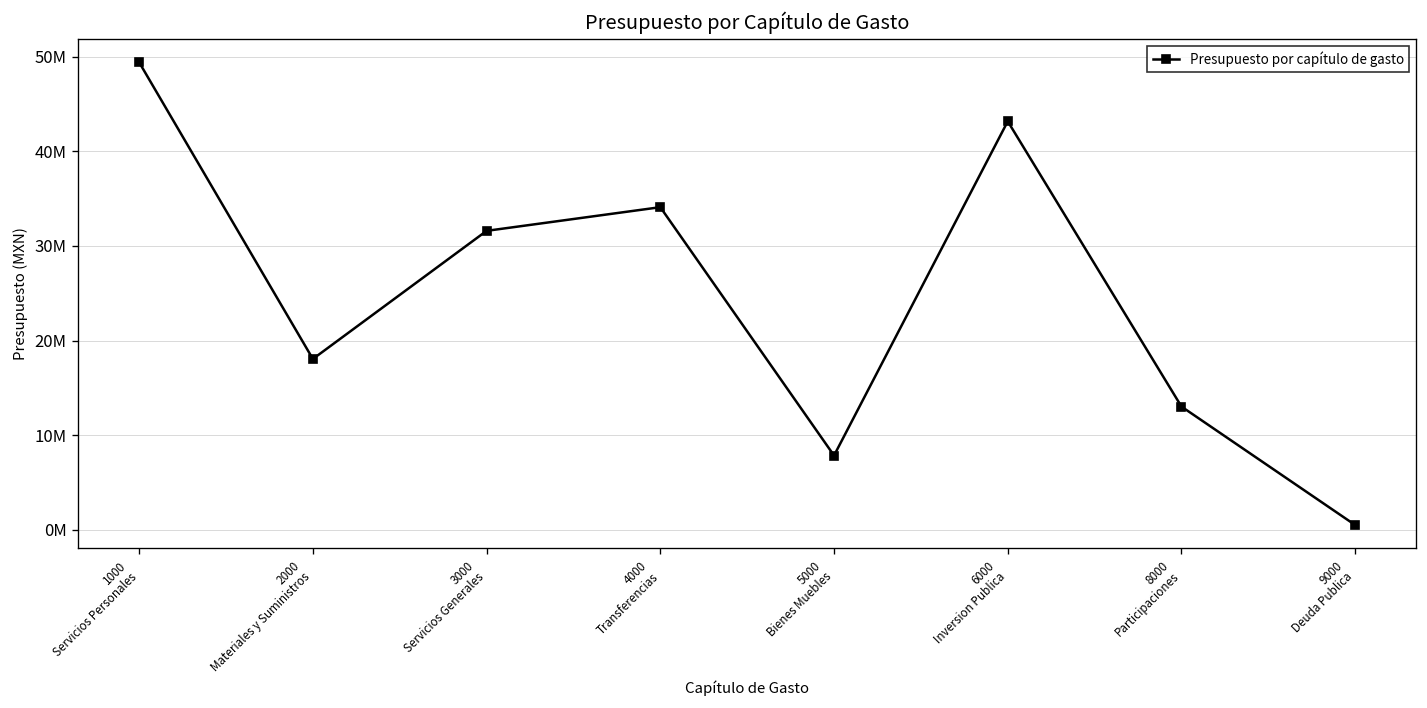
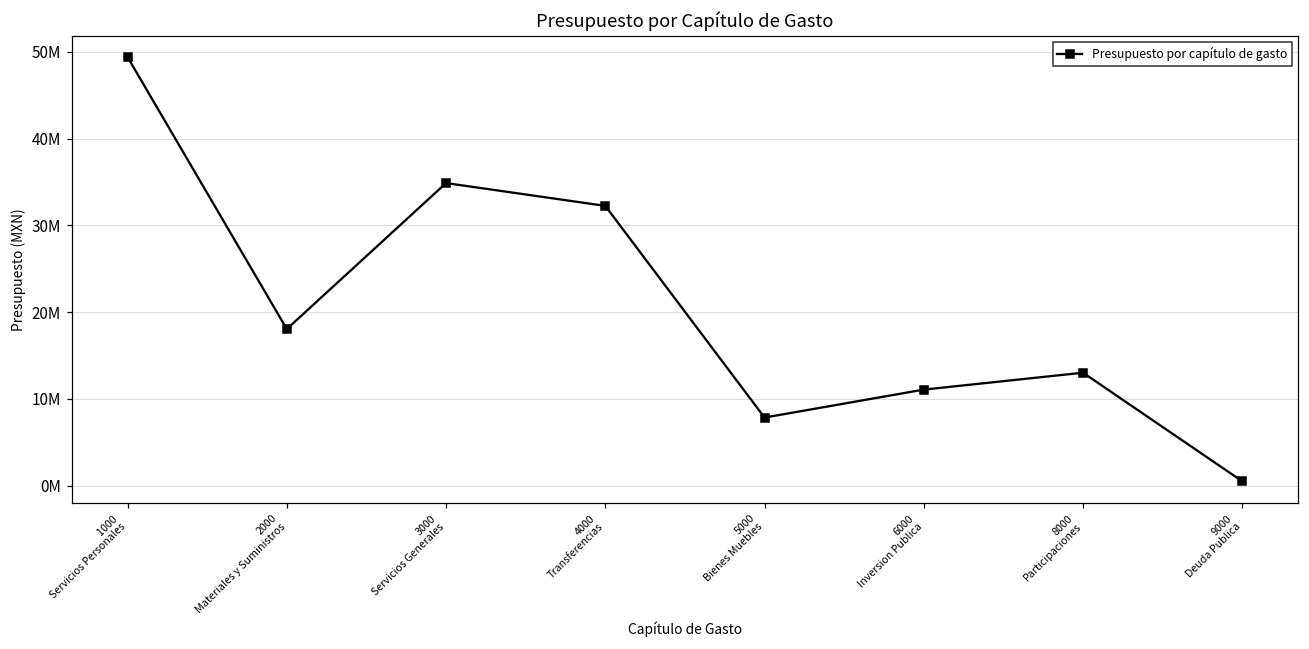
  {
    "1000 Servicios Personales": 49000000,
    "2000 Materiales y Suministros": 18000000,
-   "3000 Servicios Generales": 32000000,
-   "4000 Transferencias": 34000000,
+   "3000 Servicios Generales": 35000000,
+   "4000 Transferencias": 32000000,
    "5000 Bienes Muebles": 8000000,
-   "6000 Inversion Publica": 43000000,
+   "6000 Inversion Publica": 11000000,
    "8000 Participaciones": 13000000,
    "9000 Deuda Publica": 1000000
  }
